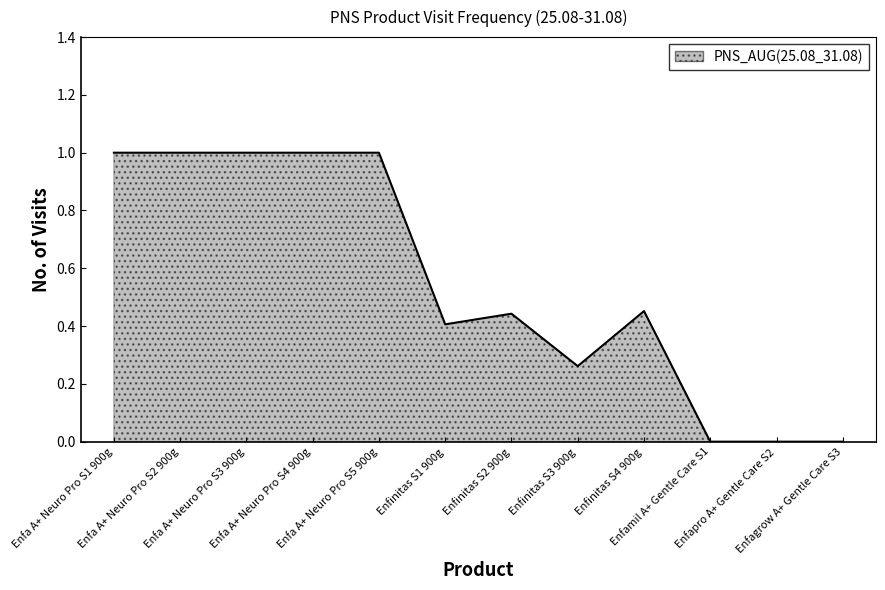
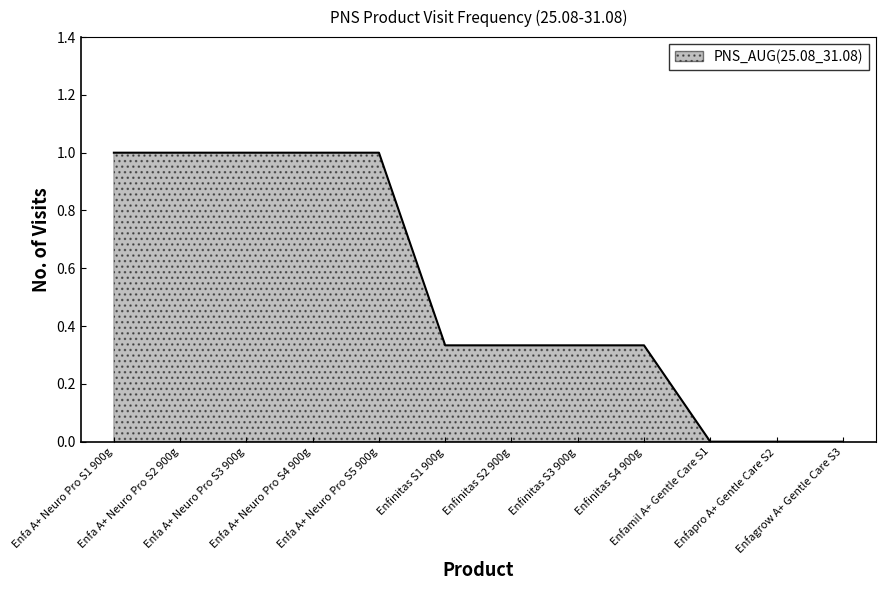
  {
    "Enfa A+ Neuro Pro S1 900g": 1.00,
    "Enfa A+ Neuro Pro S2 900g": 1.00,
    "Enfa A+ Neuro Pro S3 900g": 1.00,
    "Enfa A+ Neuro Pro S4 900g": 1.00,
    "Enfa A+ Neuro Pro S5 900g": 1.00,
-   "Enfinitas S1 900g": 0.41,
-   "Enfinitas S2 900g": 0.44,
-   "Enfinitas S3 900g": 0.26,
-   "Enfinitas S4 900g": 0.45,
+   "Enfinitas S1 900g": 0.33,
+   "Enfinitas S2 900g": 0.33,
+   "Enfinitas S3 900g": 0.33,
+   "Enfinitas S4 900g": 0.33,
    "Enfamil A+ Gentle Care S1": 0.00,
    "Enfapro A+ Gentle Care S2": 0.00,
    "Enfagrow A+ Gentle Care S3": 0.00
  }
